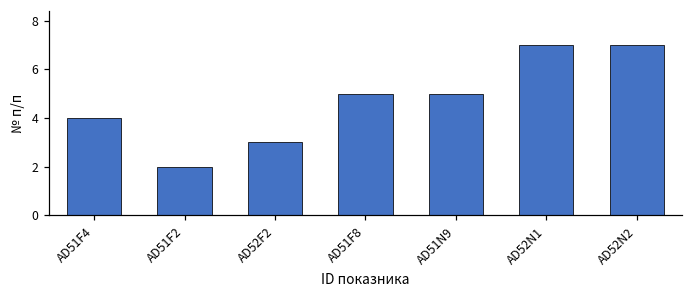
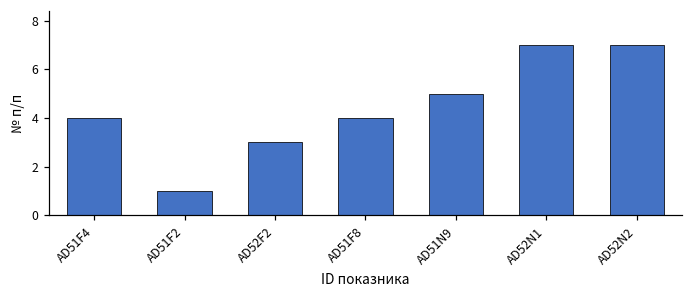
  {
    "AD51F4": 4,
-   "AD51F2": 2,
+   "AD51F2": 1,
    "AD52F2": 3,
-   "AD51F8": 5,
+   "AD51F8": 4,
    "AD51N9": 5,
    "AD52N1": 7,
    "AD52N2": 7
  }
